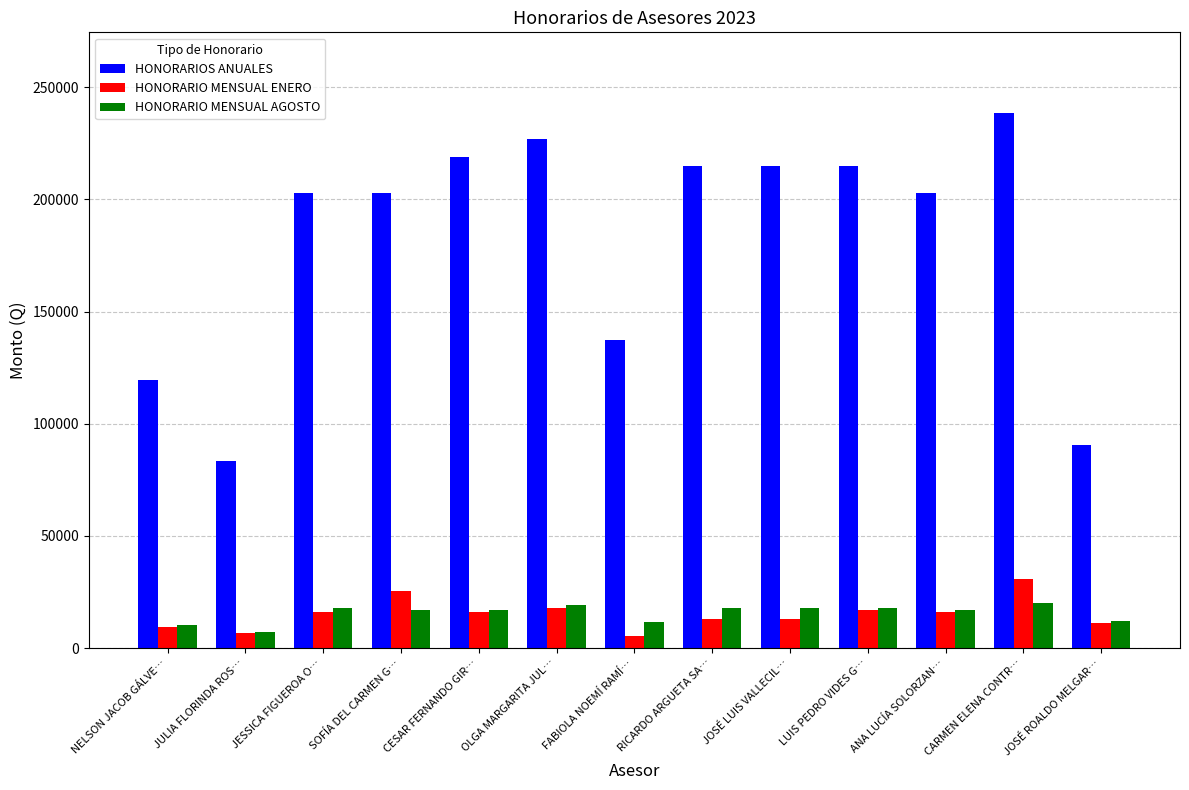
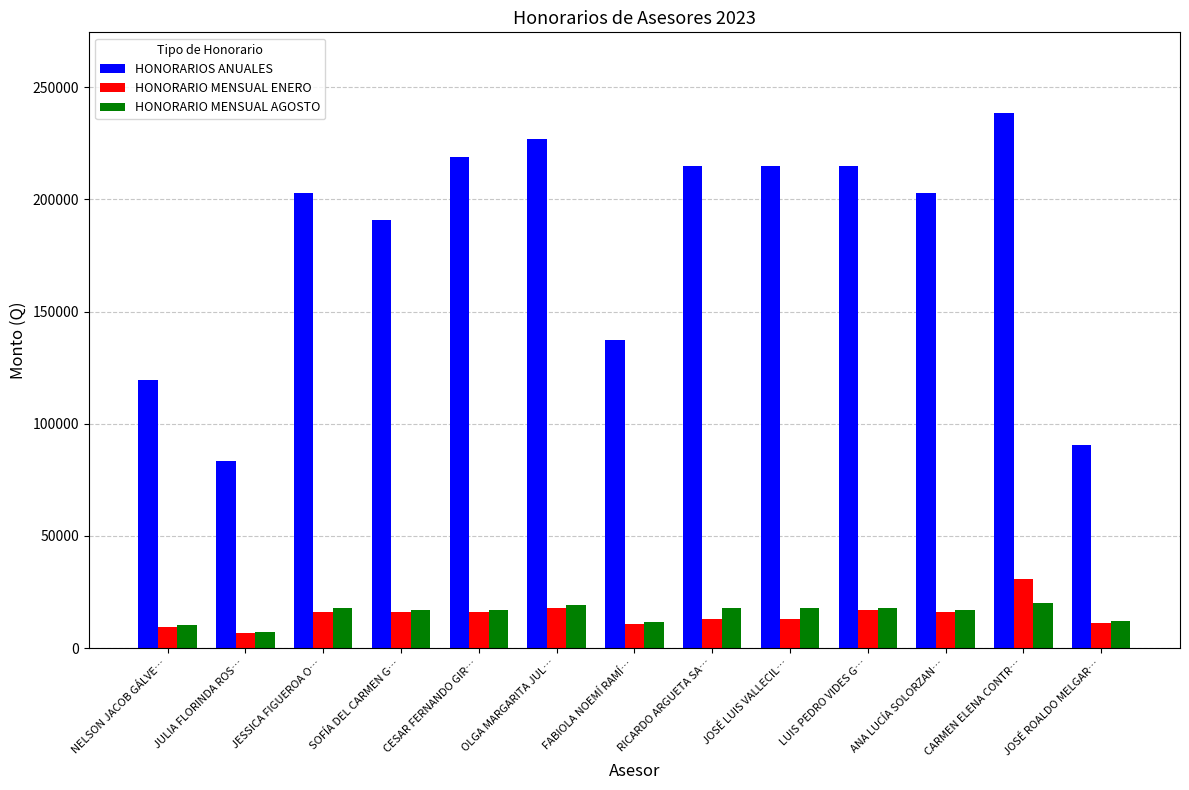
  {
    "HONORARIOS ANUALES": {
      "NELSON JACOB GÁLVE…": 119000,
      "JULIA FLORINDA ROS…": 84000,
      "JESSICA FIGUEROA O…": 203000,
-     "SOFÍA DEL CARMEN G…": 203000,
+     "SOFÍA DEL CARMEN G…": 191000,
      "CESAR FERNANDO GIR…": 219000,
      "OLGA MARGARITA JUL…": 227000,
      "FABIOLA NOEMÍ RAMÍ…": 137000,
      "RICARDO ARGUETA SA…": 215000,
      "JOSÉ LUIS VALLECIL…": 215000,
      "LUIS PEDRO VIDES G…": 215000,
      "ANA LUCÍA SOLORZAN…": 203000,
      "CARMEN ELENA CONTR…": 239000,
      "JOSÉ ROALDO MELGAR…": 91000
    },
    "HONORARIO MENSUAL ENERO": {
      "NELSON JACOB GÁLVE…": 9000,
      "JULIA FLORINDA ROS…": 7000,
      "JESSICA FIGUEROA O…": 16000,
-     "SOFÍA DEL CARMEN G…": 25000,
+     "SOFÍA DEL CARMEN G…": 16000,
      "CESAR FERNANDO GIR…": 16000,
      "OLGA MARGARITA JUL…": 18000,
-     "FABIOLA NOEMÍ RAMÍ…": 5000,
+     "FABIOLA NOEMÍ RAMÍ…": 11000,
      "RICARDO ARGUETA SA…": 13000,
      "JOSÉ LUIS VALLECIL…": 13000,
      "LUIS PEDRO VIDES G…": 17000,
      "ANA LUCÍA SOLORZAN…": 16000,
      "CARMEN ELENA CONTR…": 31000,
      "JOSÉ ROALDO MELGAR…": 11000
    },
    "HONORARIO MENSUAL AGOSTO": {
      "NELSON JACOB GÁLVE…": 10000,
      "JULIA FLORINDA ROS…": 7000,
      "JESSICA FIGUEROA O…": 18000,
      "SOFÍA DEL CARMEN G…": 17000,
      "CESAR FERNANDO GIR…": 17000,
      "OLGA MARGARITA JUL…": 19000,
      "FABIOLA NOEMÍ RAMÍ…": 12000,
      "RICARDO ARGUETA SA…": 18000,
      "JOSÉ LUIS VALLECIL…": 18000,
      "LUIS PEDRO VIDES G…": 18000,
      "ANA LUCÍA SOLORZAN…": 17000,
      "CARMEN ELENA CONTR…": 20000,
      "JOSÉ ROALDO MELGAR…": 12000
    }
  }
